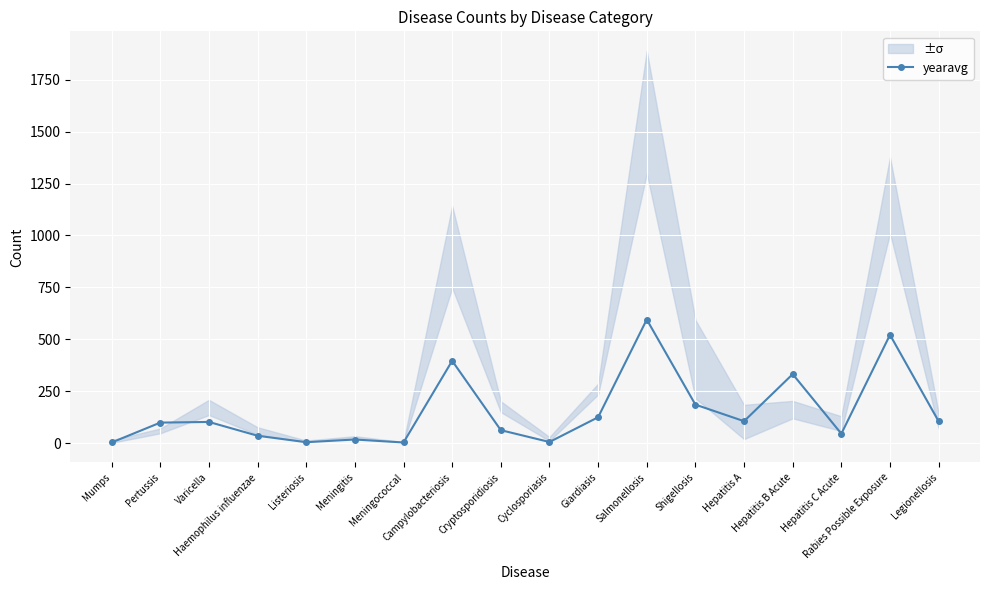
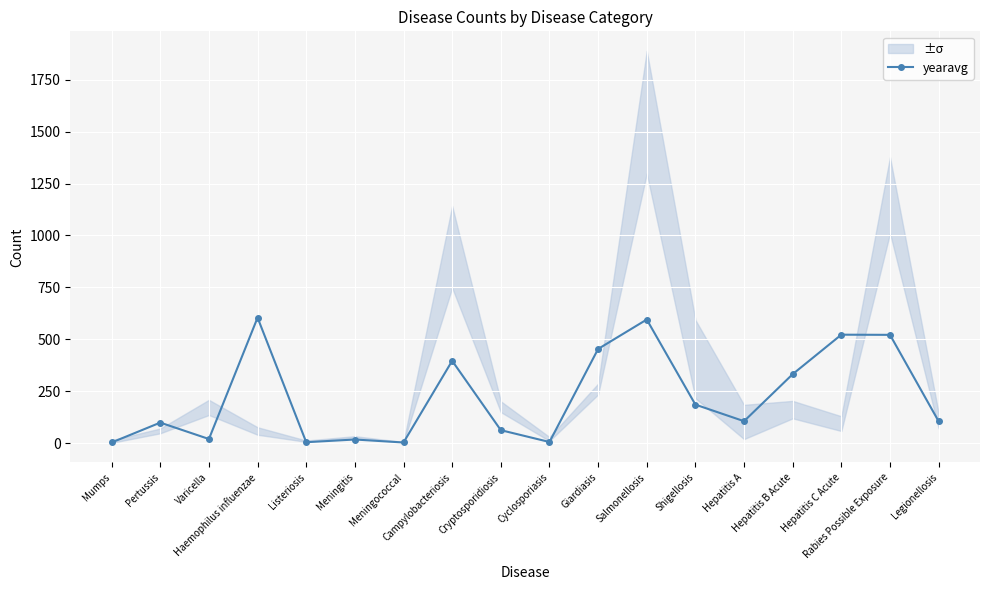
  {
    "yearavg": {
      "Pertussis": 100,
-     "Varicella": 100,
-     "Haemophilus influenzae": 40,
+     "Varicella": 20,
+     "Haemophilus influenzae": 600,
      "Meningitis": 20,
      "Campylobacteriosis": 400,
      "Cryptosporidiosis": 60,
      "Cyclosporiasis": 10,
-     "Giardiasis": 120,
+     "Giardiasis": 450,
      "Salmonellosis": 600,
      "Shigellosis": 190,
      "Hepatitis A": 110,
      "Hepatitis B Acute": 330,
-     "Hepatitis C Acute": 50,
+     "Hepatitis C Acute": 520,
      "Rabies Possible Exposure": 520,
      "Legionellosis": 100
    }
  }
